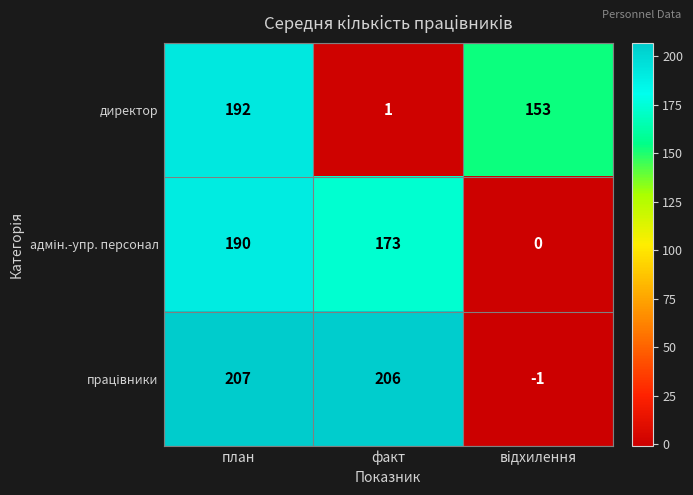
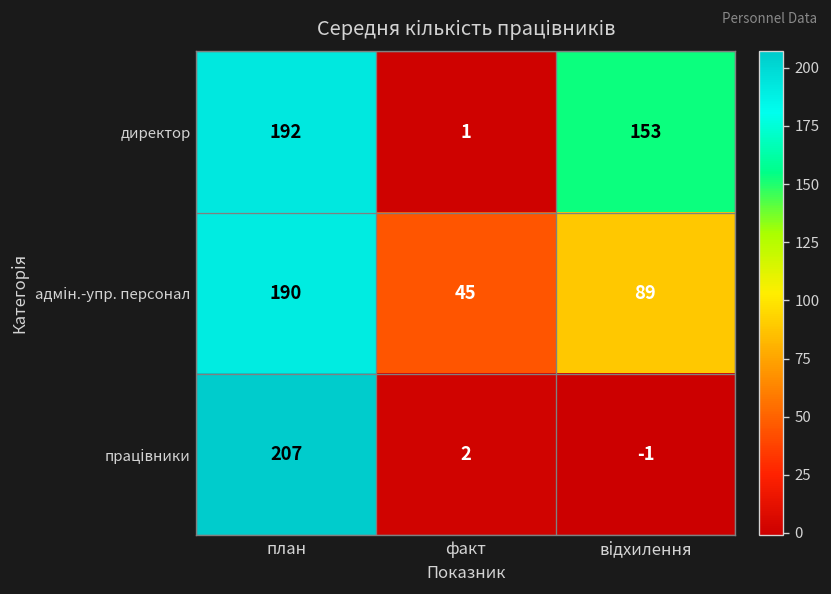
  {
    "директор": {
      "план": 192,
      "факт": 1,
      "відхилення": 153
    },
    "адмін.-упр. персонал": {
      "план": 190,
-     "факт": 173,
-     "відхилення": 0
+     "факт": 45,
+     "відхилення": 89
    },
    "працівники": {
      "план": 207,
-     "факт": 206,
+     "факт": 2,
      "відхилення": -1
    }
  }
